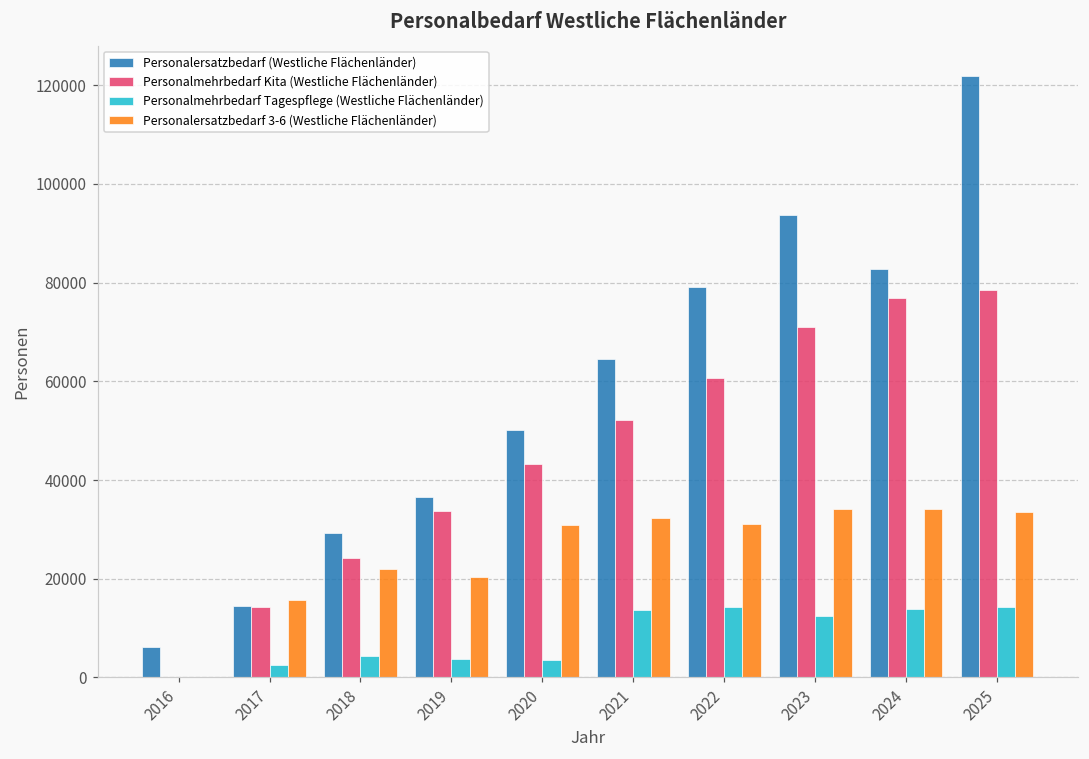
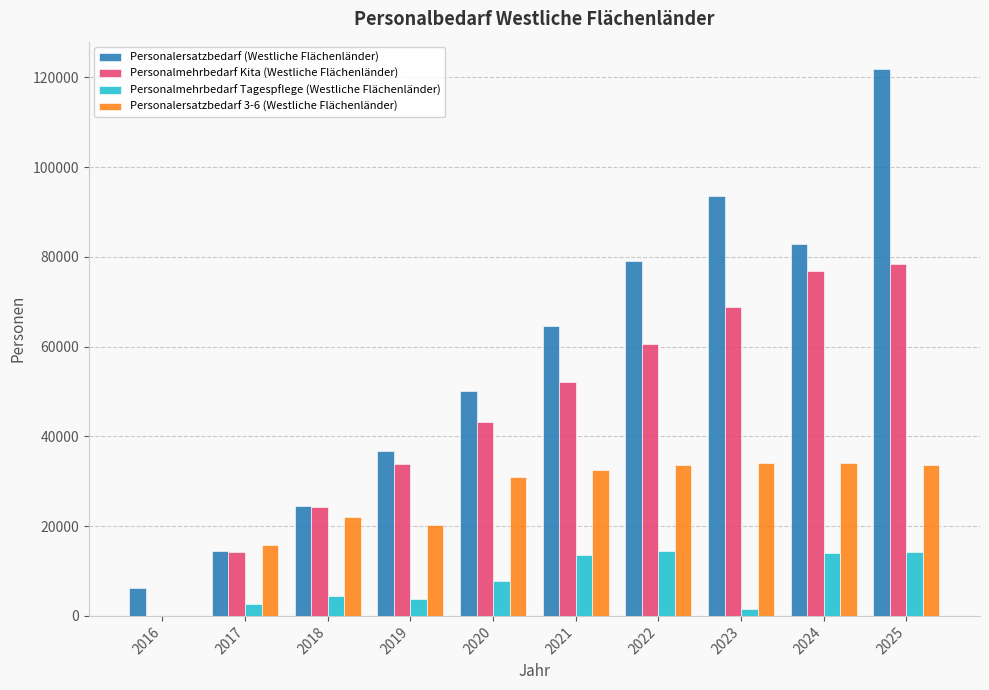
  {
    "Personalersatzbedarf (Westliche Flächenländer)": {
      "2016": 6000,
      "2017": 15000,
-     "2018": 29000,
+     "2018": 25000,
      "2019": 37000,
      "2020": 50000,
      "2021": 65000,
      "2022": 79000,
      "2023": 94000,
      "2024": 83000,
      "2025": 122000
    },
    "Personalmehrbedarf Kita (Westliche Flächenländer)": {
      "2016": 0,
      "2017": 14000,
      "2018": 24000,
      "2019": 34000,
      "2020": 43000,
      "2021": 52000,
      "2022": 61000,
-     "2023": 71000,
+     "2023": 69000,
      "2024": 77000,
      "2025": 78000
    },
    "Personalmehrbedarf Tagespflege (Westliche Flächenländer)": {
      "2016": 0,
      "2017": 3000,
      "2018": 4000,
      "2019": 4000,
-     "2020": 3000,
+     "2020": 8000,
      "2021": 14000,
      "2022": 14000,
-     "2023": 12000,
+     "2023": 2000,
      "2024": 14000,
      "2025": 14000
    },
    "Personalersatzbedarf 3-6 (Westliche Flächenländer)": {
      "2016": 0,
      "2017": 16000,
      "2018": 22000,
      "2019": 20000,
      "2020": 31000,
      "2021": 32000,
-     "2022": 31000,
+     "2022": 34000,
      "2023": 34000,
      "2024": 34000,
      "2025": 34000
    }
  }
